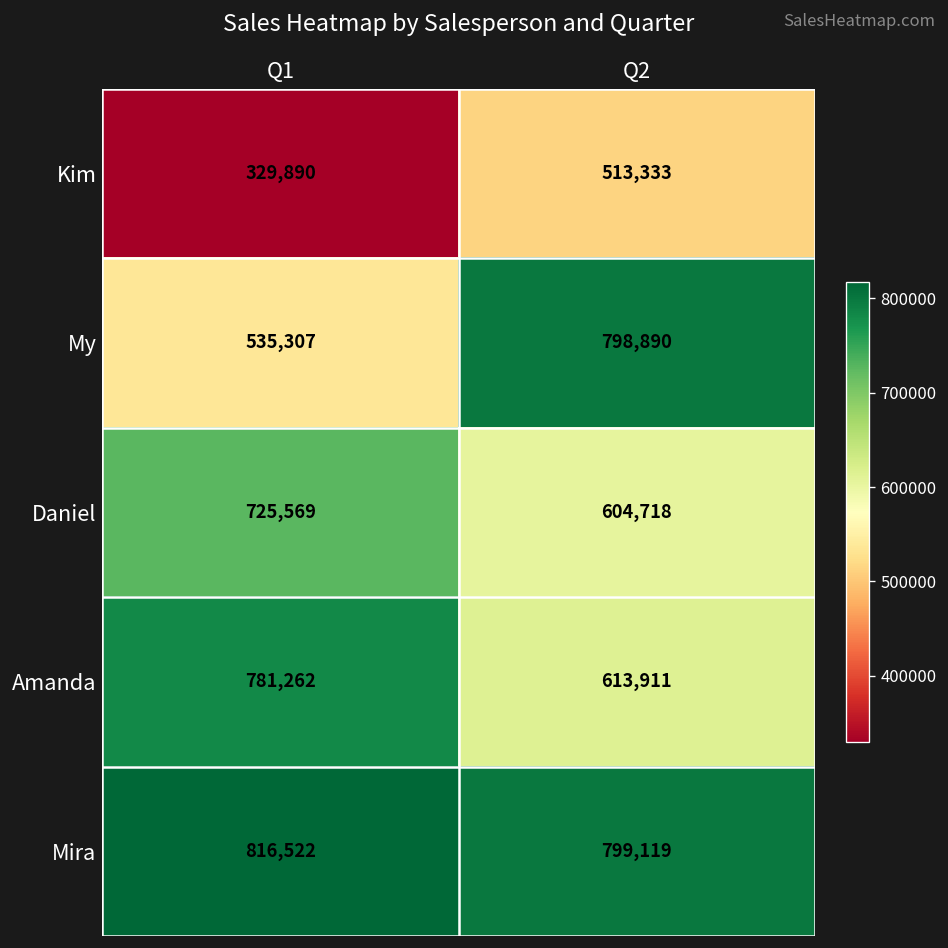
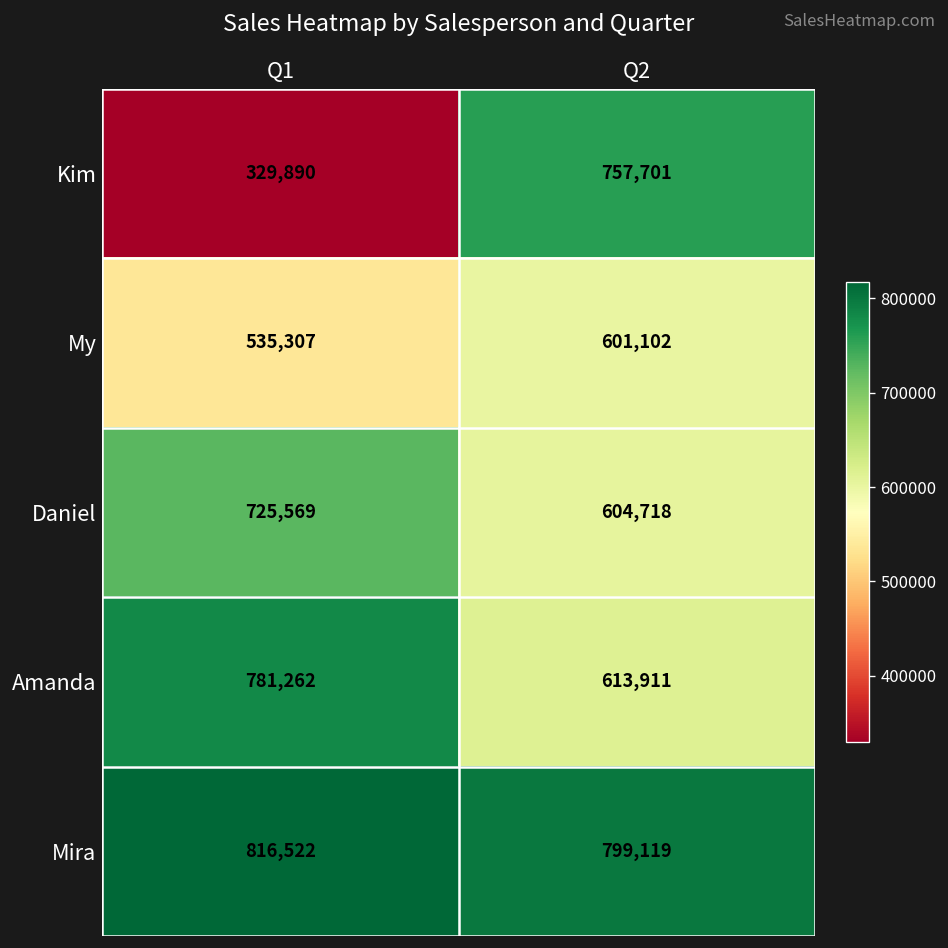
  {
    "Kim": {
      "Q1": "329,890",
-     "Q2": "513,333"
+     "Q2": "757,701"
    },
    "My": {
      "Q1": "535,307",
-     "Q2": "798,890"
+     "Q2": "601,102"
    },
    "Daniel": {
      "Q1": "725,569",
      "Q2": "604,718"
    },
    "Amanda": {
      "Q1": "781,262",
      "Q2": "613,911"
    },
    "Mira": {
      "Q1": "816,522",
      "Q2": "799,119"
    }
  }
